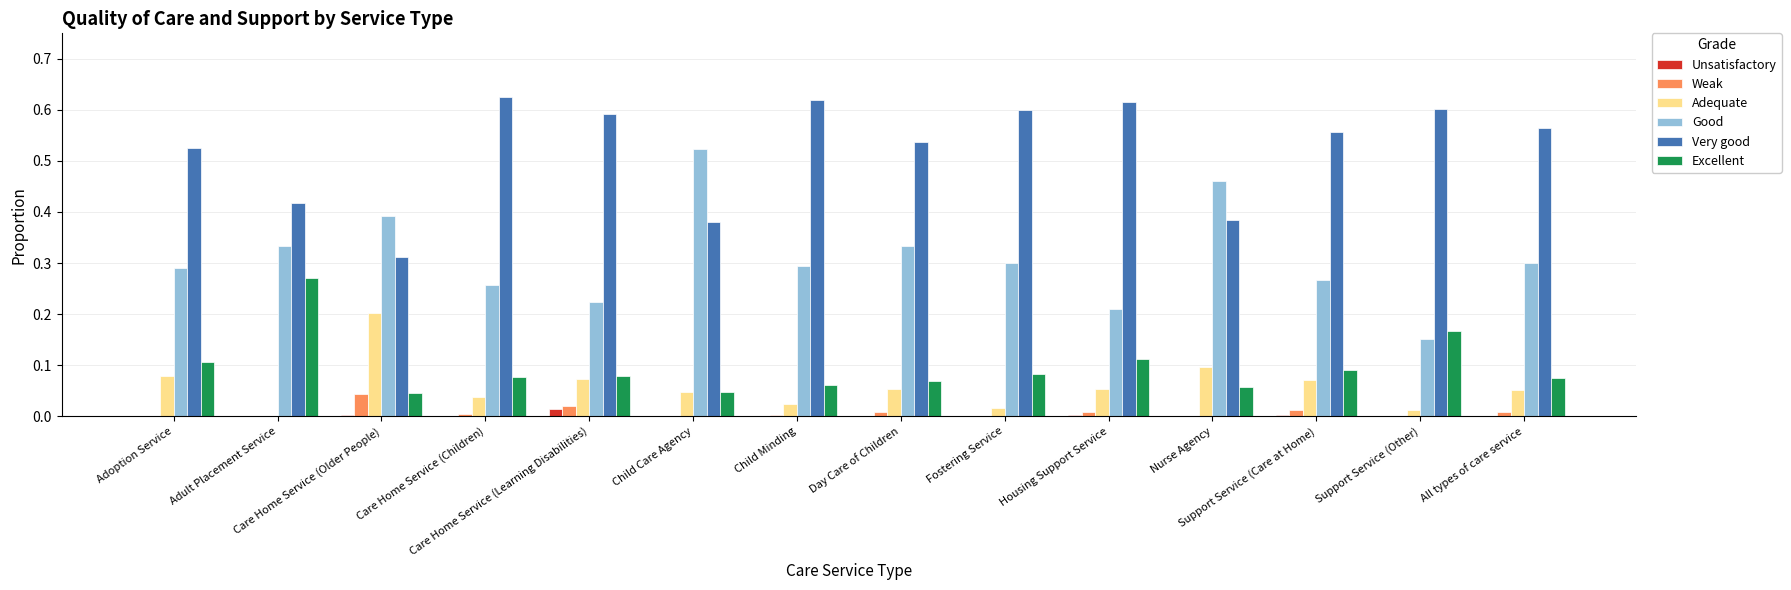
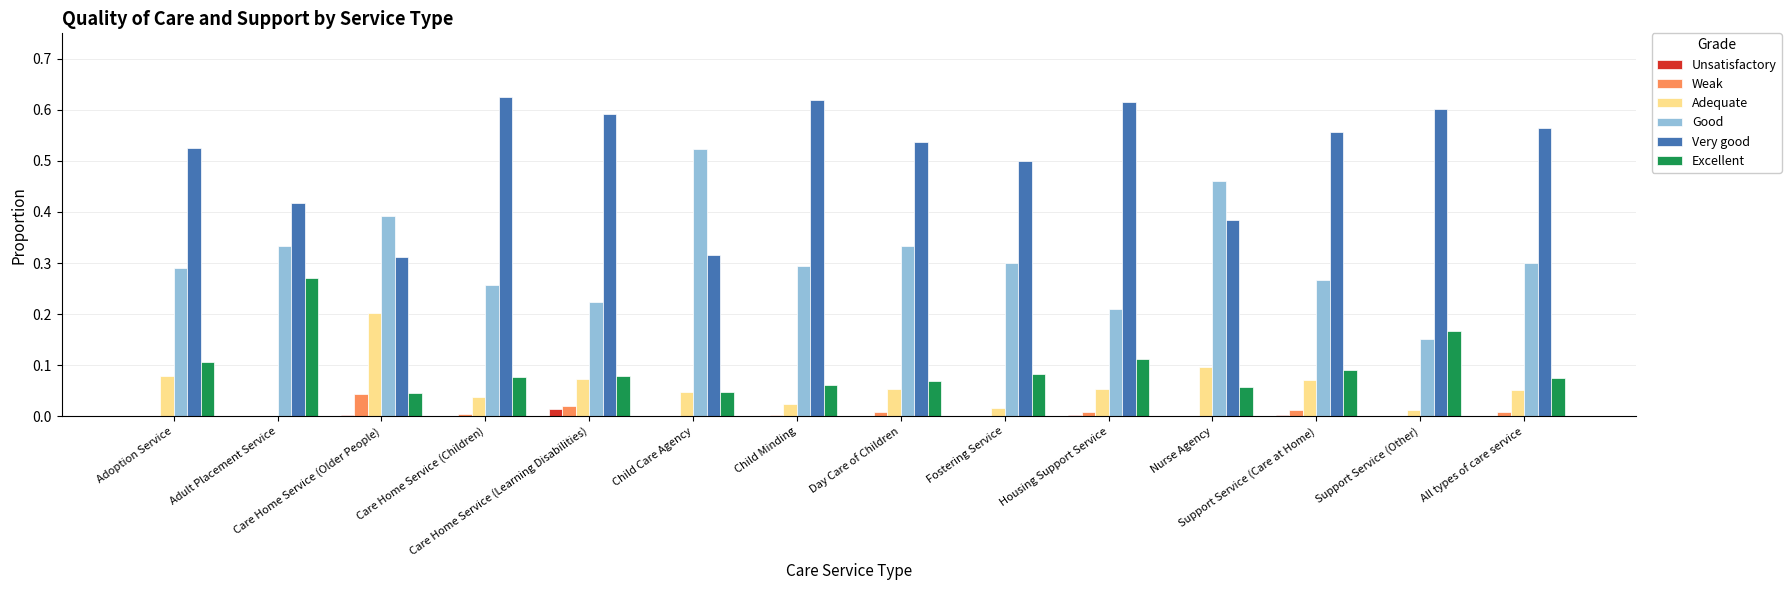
  {
    "Unsatisfactory": {
      "Adoption Service": 0.00,
      "Adult Placement Service": 0.00,
      "Care Home Service (Children)": 0.00,
      "Care Home Service (Learning Disabilities)": 0.01,
      "Child Care Agency": 0.00,
      "Child Minding": 0.00,
      "Day Care of Children": 0.00,
      "Fostering Service": 0.00,
      "Nurse Agency": 0.00,
      "Support Service (Other)": 0.00
    },
    "Weak": {
      "Adoption Service": 0.00,
      "Adult Placement Service": 0.00,
      "Care Home Service (Older People)": 0.04,
      "Care Home Service (Learning Disabilities)": 0.02,
      "Child Care Agency": 0.00,
      "Day Care of Children": 0.01,
      "Fostering Service": 0.00,
      "Housing Support Service": 0.01,
      "Nurse Agency": 0.00,
      "Support Service (Care at Home)": 0.01,
      "Support Service (Other)": 0.00,
      "All types of care service": 0.01
    },
    "Adequate": {
      "Adoption Service": 0.08,
      "Adult Placement Service": 0.00,
      "Care Home Service (Older People)": 0.20,
      "Care Home Service (Children)": 0.04,
      "Care Home Service (Learning Disabilities)": 0.07,
      "Child Care Agency": 0.05,
      "Child Minding": 0.02,
      "Day Care of Children": 0.05,
      "Fostering Service": 0.02,
      "Housing Support Service": 0.05,
      "Nurse Agency": 0.10,
      "Support Service (Care at Home)": 0.07,
      "Support Service (Other)": 0.01,
      "All types of care service": 0.05
    },
    "Good": {
      "Adoption Service": 0.29,
      "Adult Placement Service": 0.33,
      "Care Home Service (Older People)": 0.39,
      "Care Home Service (Children)": 0.26,
      "Care Home Service (Learning Disabilities)": 0.22,
      "Child Care Agency": 0.52,
      "Child Minding": 0.29,
      "Day Care of Children": 0.33,
      "Fostering Service": 0.30,
      "Housing Support Service": 0.21,
      "Nurse Agency": 0.46,
      "Support Service (Care at Home)": 0.27,
      "Support Service (Other)": 0.15,
      "All types of care service": 0.30
    },
    "Very good": {
      "Adoption Service": 0.53,
      "Adult Placement Service": 0.42,
      "Care Home Service (Older People)": 0.31,
      "Care Home Service (Children)": 0.62,
      "Care Home Service (Learning Disabilities)": 0.59,
-     "Child Care Agency": 0.38,
+     "Child Care Agency": 0.32,
      "Child Minding": 0.62,
      "Day Care of Children": 0.54,
-     "Fostering Service": 0.6,
+     "Fostering Service": 0.5,
      "Housing Support Service": 0.62,
      "Nurse Agency": 0.38,
      "Support Service (Care at Home)": 0.56,
      "Support Service (Other)": 0.60,
      "All types of care service": 0.56
    },
    "Excellent": {
      "Adoption Service": 0.11,
      "Adult Placement Service": 0.27,
      "Care Home Service (Older People)": 0.05,
      "Care Home Service (Children)": 0.08,
      "Care Home Service (Learning Disabilities)": 0.08,
      "Child Care Agency": 0.05,
      "Child Minding": 0.06,
      "Day Care of Children": 0.07,
      "Fostering Service": 0.08,
      "Housing Support Service": 0.11,
      "Nurse Agency": 0.06,
      "Support Service (Care at Home)": 0.09,
      "Support Service (Other)": 0.17,
      "All types of care service": 0.08
    }
  }
